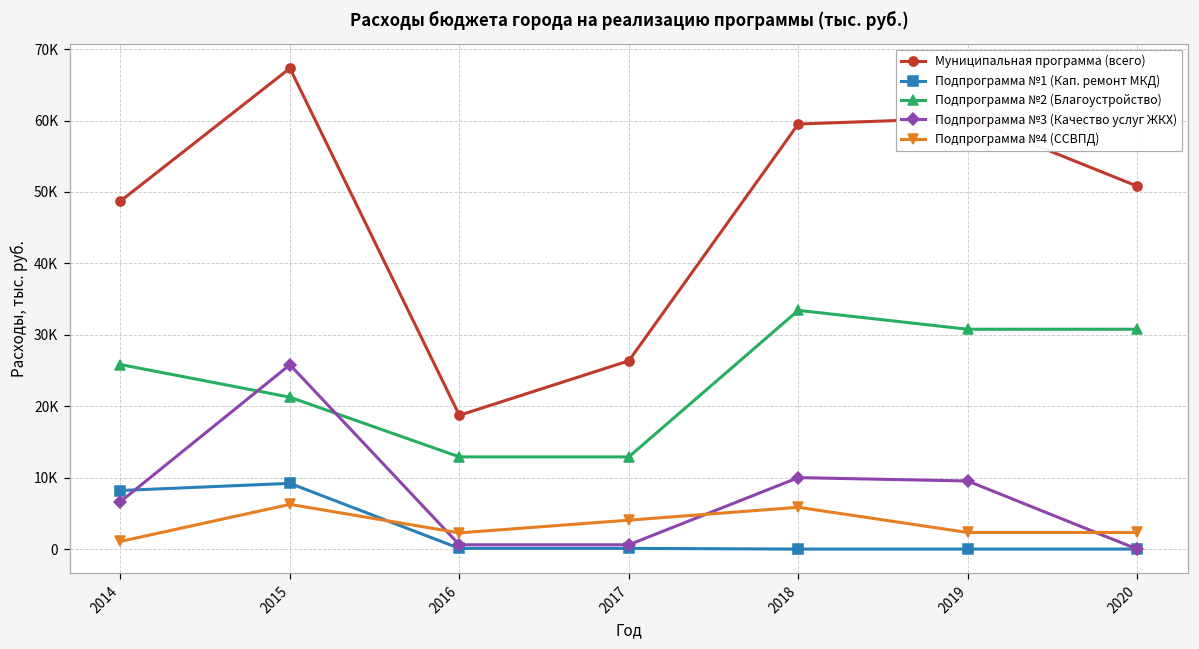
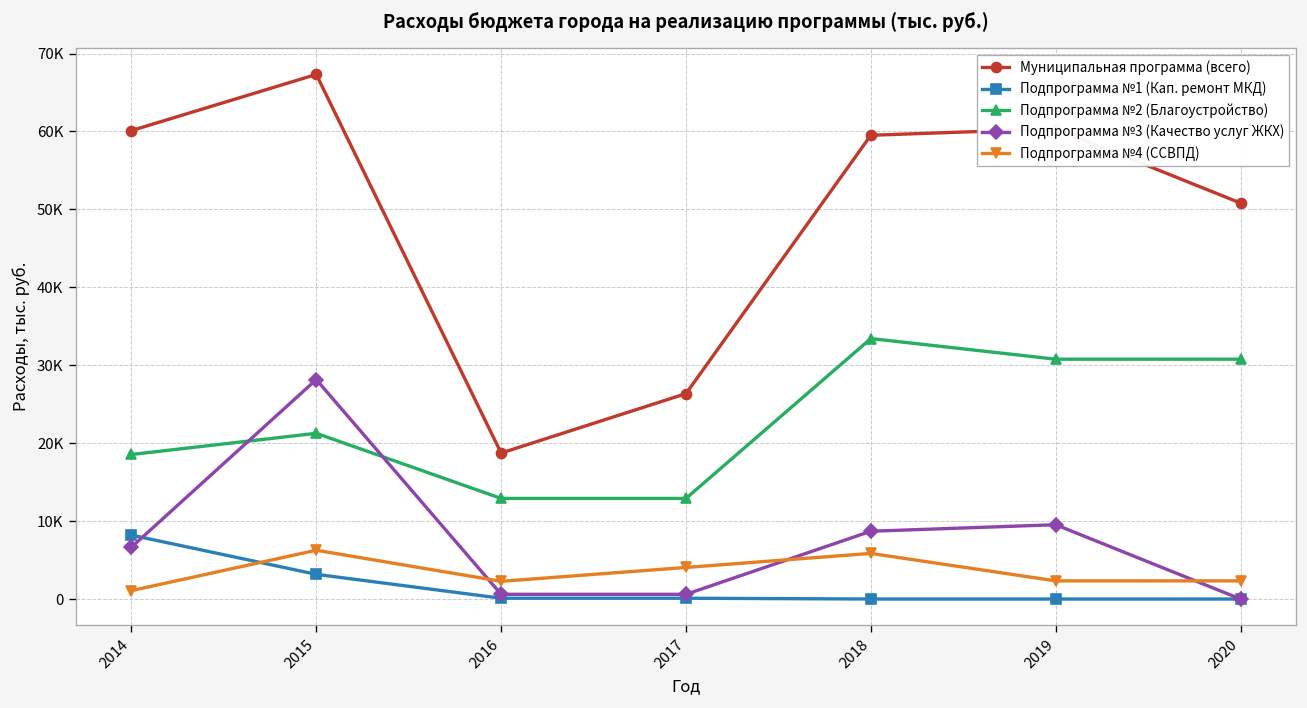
  {
    "Муниципальная программа (всего)": {
-     "2014": 49000,
+     "2014": 60000,
      "2015": 67000,
      "2016": 19000,
      "2017": 26000,
      "2018": 60000,
      "2020": 51000
    },
    "Подпрограмма №1 (Кап. ремонт МКД)": {
      "2014": 8000,
-     "2015": 9000,
+     "2015": 3000,
      "2016": 0,
      "2017": 0,
      "2018": 0,
      "2019": 0
    },
    "Подпрограмма №2 (Благоустройство)": {
-     "2014": 26000,
+     "2014": 19000,
      "2015": 21000,
      "2016": 13000,
      "2017": 13000,
      "2018": 33000,
      "2019": 31000,
      "2020": 31000
    },
    "Подпрограмма №3 (Качество услуг ЖКХ)": {
      "2014": 7000,
-     "2015": 26000,
+     "2015": 28000,
      "2016": 1000,
      "2017": 1000,
-     "2018": 10000,
+     "2018": 9000,
      "2019": 10000
    },
    "Подпрограмма №4 (ССВПД)": {
      "2014": 1000,
      "2015": 6000,
      "2016": 2000,
      "2017": 4000,
      "2018": 6000,
      "2019": 2000,
      "2020": 2000
    }
  }
